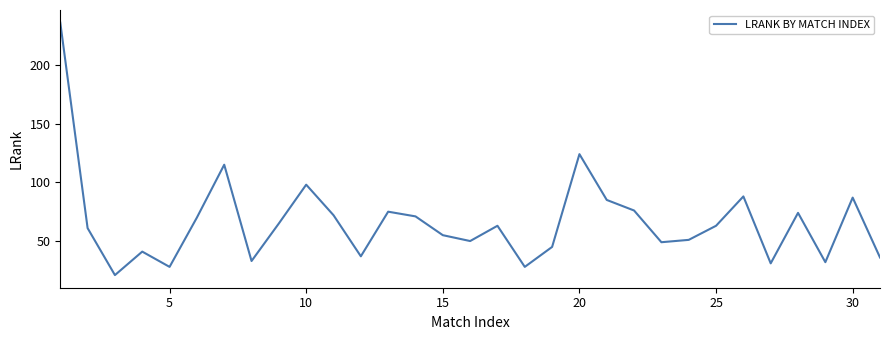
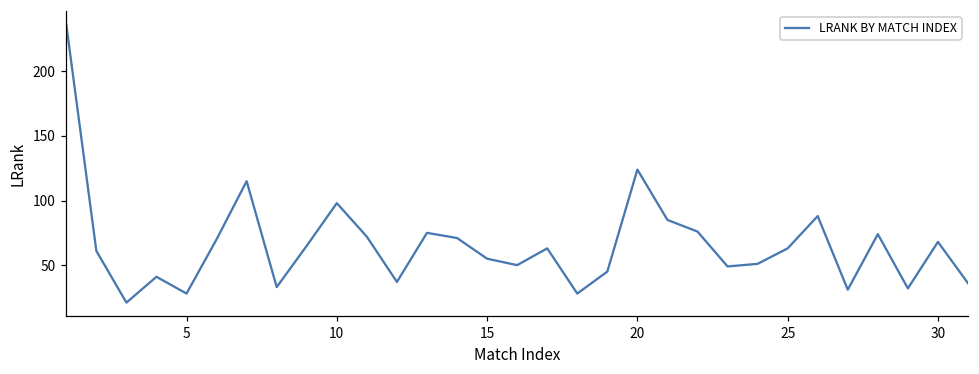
  {
    "5": 28,
    "10": 98,
    "15": 55,
    "20": 124,
    "25": 63,
-   "30": 87
+   "30": 68
  }
